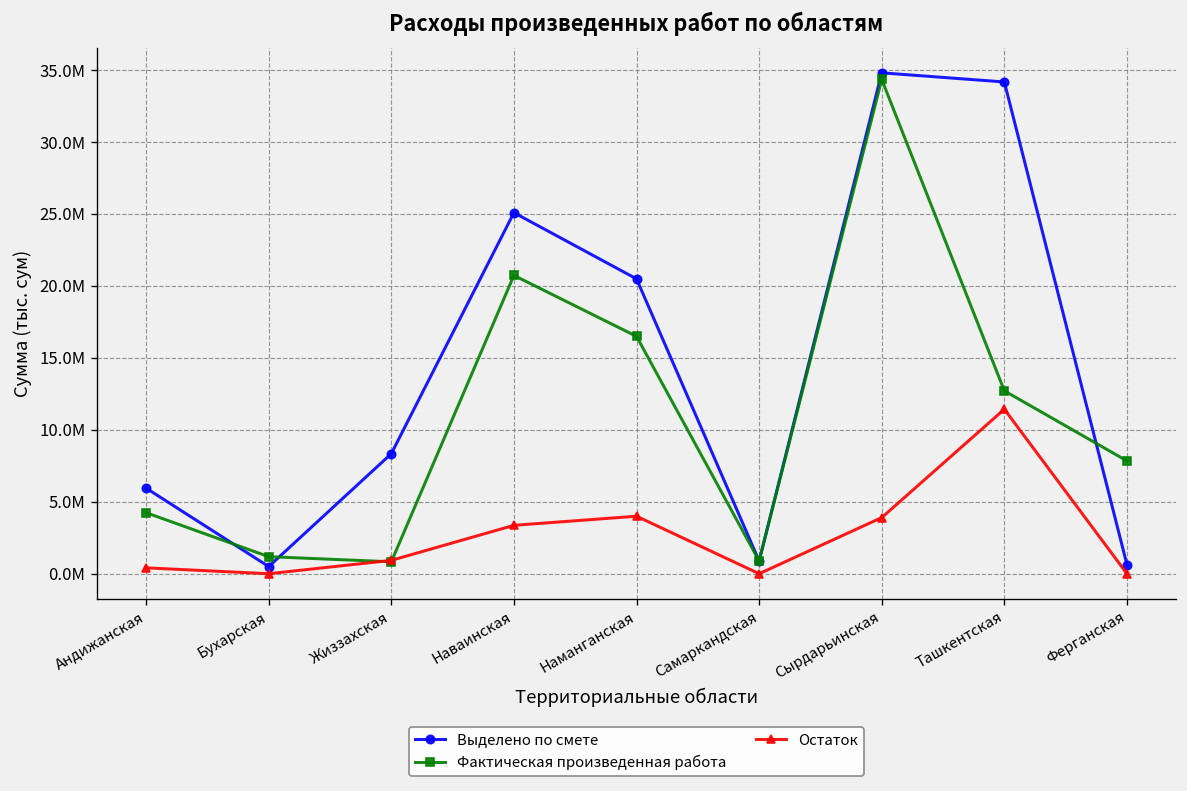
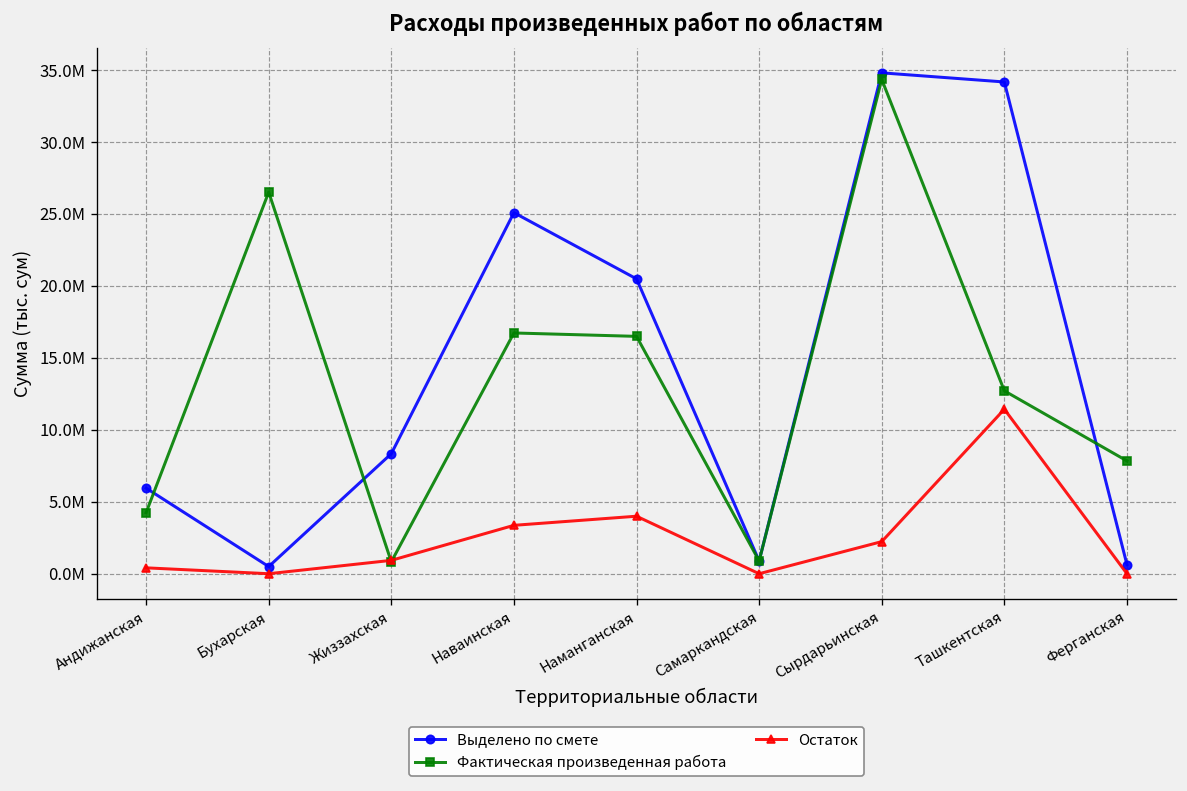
  {
    "Выделено по смете": {
      "Андижанская": 5900000,
      "Бухарская": 500000,
      "Жиззахская": 8300000,
      "Наваинская": 25100000,
      "Наманганская": 20500000,
      "Сырдарьинская": 34800000,
      "Ташкентская": 34200000,
      "Ферганская": 600000
    },
    "Фактическая произведенная работа": {
      "Андижанская": 4200000,
-     "Бухарская": 1200000,
-     "Наваинская": 20700000,
+     "Бухарская": 26500000,
+     "Наваинская": 16700000,
      "Наманганская": 16500000,
      "Сырдарьинская": 34300000,
      "Ташкентская": 12700000,
      "Ферганская": 7800000
    },
    "Остаток": {
      "Андижанская": 400000,
      "Бухарская": 0,
      "Наваинская": 3400000,
      "Наманганская": 4000000,
      "Самаркандская": 0,
-     "Сырдарьинская": 3900000,
+     "Сырдарьинская": 2200000,
      "Ташкентская": 11400000,
      "Ферганская": 0
    }
  }
